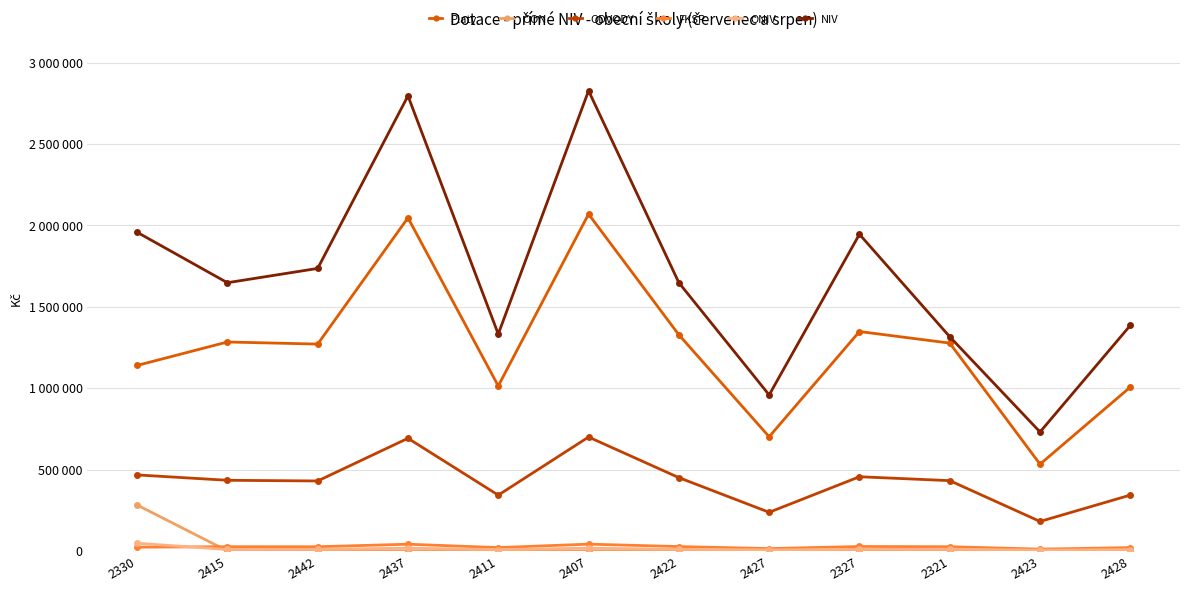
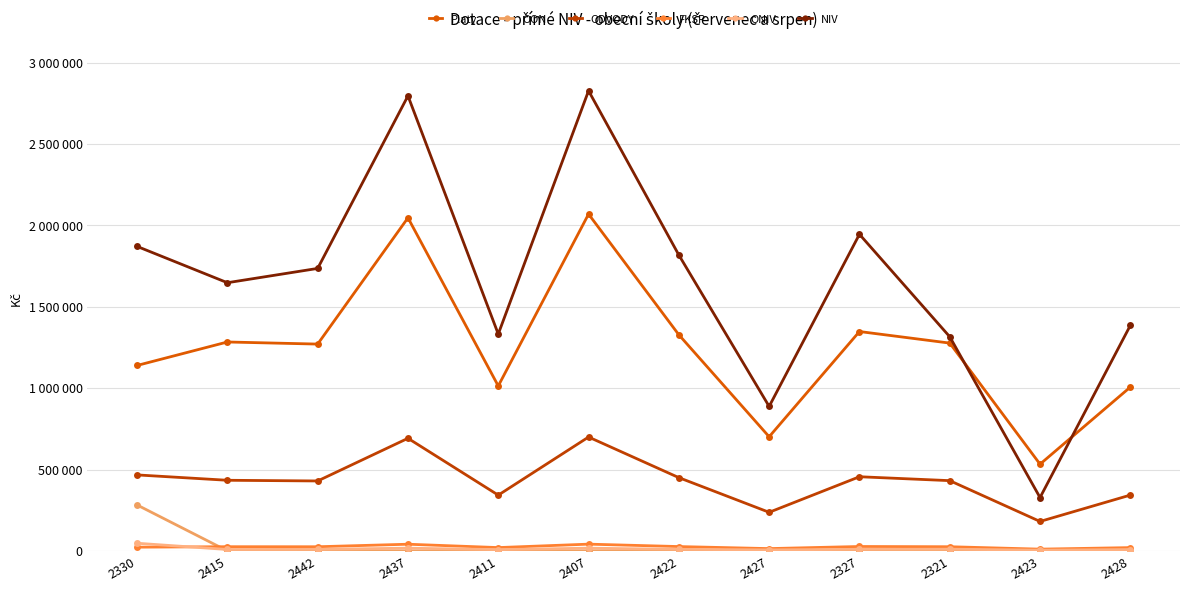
  {
    "NIV": {
-     "2330": 1960000,
+     "2330": 1870000,
      "2415": 1650000,
      "2442": 1740000,
      "2437": 2800000,
      "2411": 1330000,
      "2407": 2830000,
-     "2422": 1650000,
-     "2427": 960000,
+     "2422": 1820000,
+     "2427": 890000,
      "2327": 1950000,
      "2321": 1320000,
-     "2423": 730000,
+     "2423": 330000,
      "2428": 1390000
    }
  }
